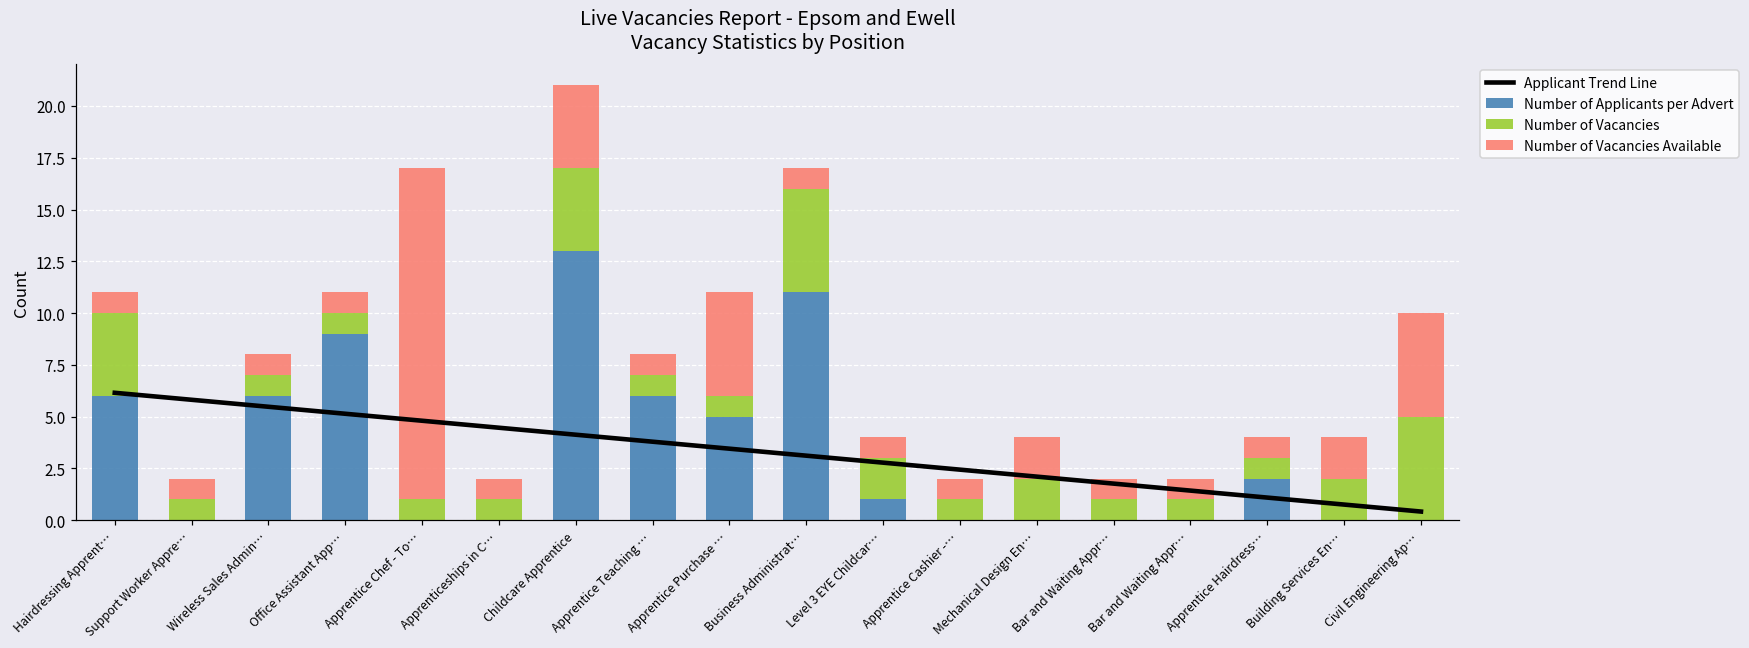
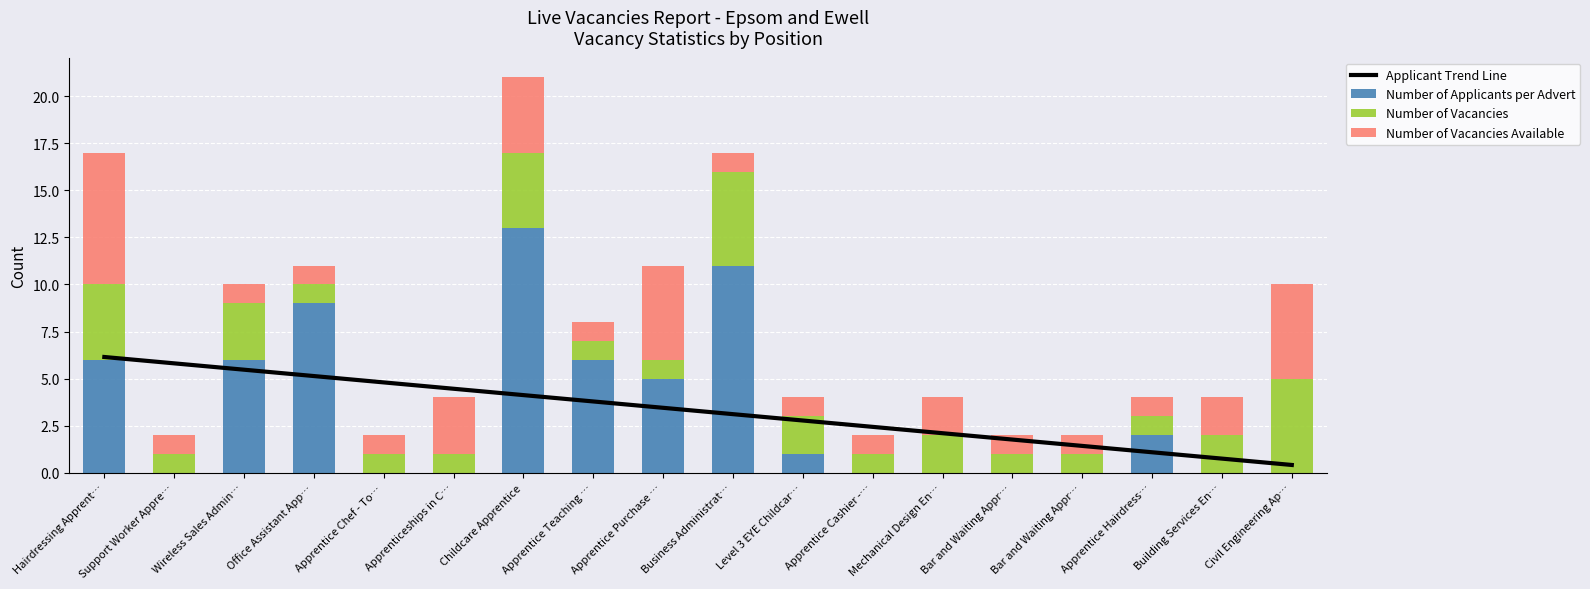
  {
    "Applicant Trend Line": {
      "Hairdressing Apprent…": 6.1,
      "Support Worker Appre…": 5.8,
      "Wireless Sales Admin…": 5.5,
      "Office Assistant App…": 5.1,
      "Apprentice Chef - To…": 4.8,
      "Apprenticeships in C…": 4.5,
      "Childcare Apprentice": 4,
      "Apprentice Teaching …": 3.8,
      "Apprentice Purchase …": 3.4,
      "Business Administrat…": 3,
      "Level 3 EYE Childcar…": 2.8,
      "Apprentice Cashier -…": 2.4,
      "Mechanical Design En…": 2,
      "Apprentice Hairdress…": 1,
      "Building Services En…": 0.7,
      "Civil Engineering Ap…": 0.4
    },
    "Number of Applicants per Advert": {
      "Hairdressing Apprent…": 6,
      "Support Worker Appre…": 0,
      "Wireless Sales Admin…": 6,
      "Office Assistant App…": 9,
      "Apprentice Chef - To…": 0,
      "Apprenticeships in C…": 0,
      "Childcare Apprentice": 13,
      "Apprentice Teaching …": 6,
      "Apprentice Purchase …": 5,
      "Business Administrat…": 11,
      "Level 3 EYE Childcar…": 1,
      "Apprentice Cashier -…": 0,
      "Mechanical Design En…": 0,
      "Apprentice Hairdress…": 2,
      "Building Services En…": 0,
      "Civil Engineering Ap…": 0
    },
    "Number of Vacancies": {
      "Hairdressing Apprent…": 4,
      "Support Worker Appre…": 1,
-     "Wireless Sales Admin…": 1,
+     "Wireless Sales Admin…": 3,
      "Office Assistant App…": 1,
      "Apprentice Chef - To…": 1,
      "Apprenticeships in C…": 1,
      "Childcare Apprentice": 4,
      "Apprentice Teaching …": 1,
      "Apprentice Purchase …": 1,
      "Business Administrat…": 5,
      "Level 3 EYE Childcar…": 2,
      "Apprentice Cashier -…": 1,
      "Mechanical Design En…": 2,
      "Apprentice Hairdress…": 1,
      "Building Services En…": 2,
      "Civil Engineering Ap…": 5
    },
    "Number of Vacancies Available": {
-     "Hairdressing Apprent…": 1,
+     "Hairdressing Apprent…": 7,
      "Support Worker Appre…": 1,
      "Wireless Sales Admin…": 1,
      "Office Assistant App…": 1,
-     "Apprentice Chef - To…": 16,
-     "Apprenticeships in C…": 1,
+     "Apprentice Chef - To…": 1,
+     "Apprenticeships in C…": 3,
      "Childcare Apprentice": 4,
      "Apprentice Teaching …": 1,
      "Apprentice Purchase …": 5,
      "Business Administrat…": 1,
      "Level 3 EYE Childcar…": 1,
      "Apprentice Cashier -…": 1,
      "Mechanical Design En…": 2,
      "Apprentice Hairdress…": 1,
      "Building Services En…": 2,
      "Civil Engineering Ap…": 5
    }
  }
